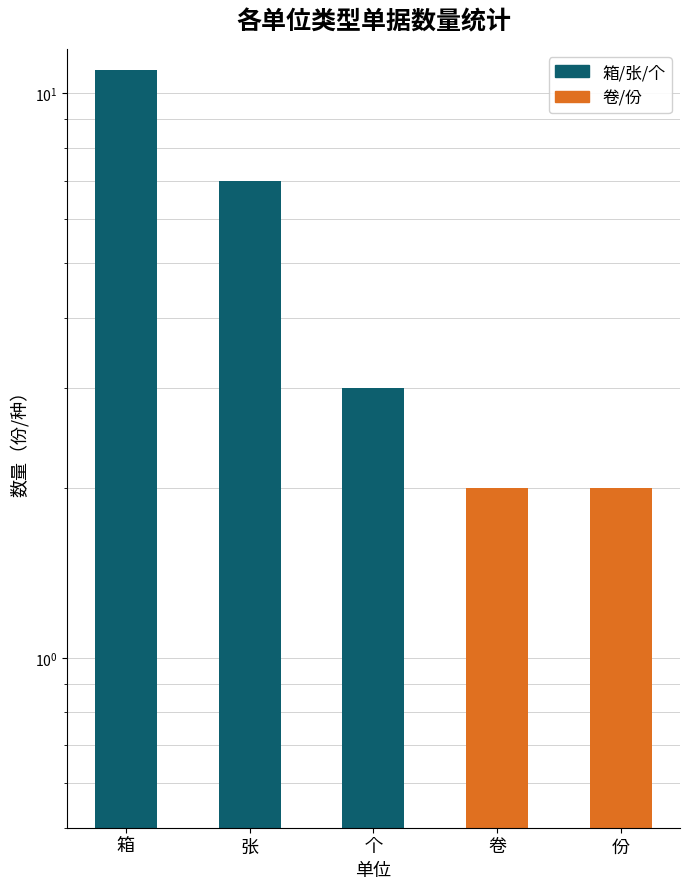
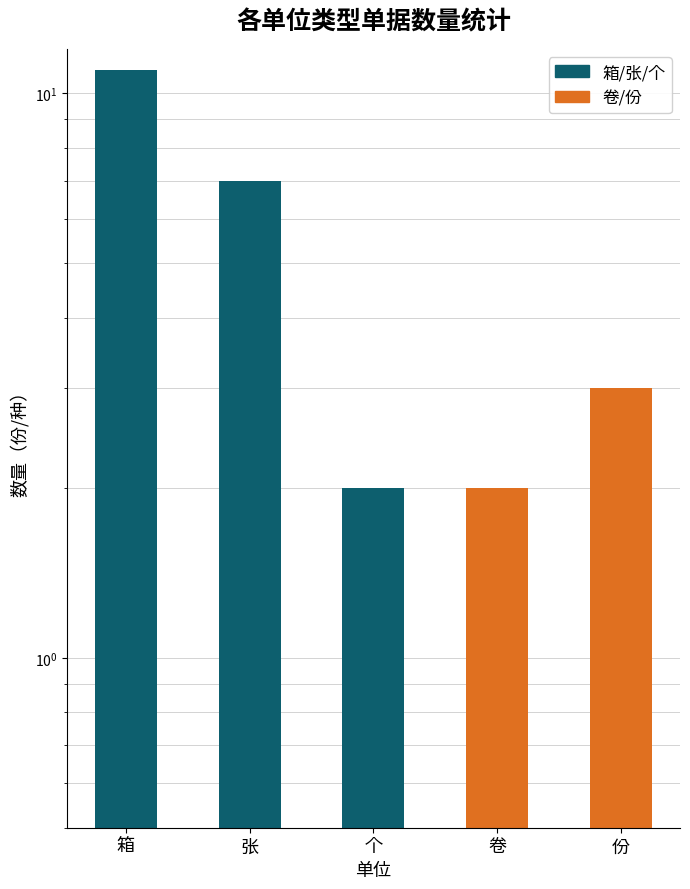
  {
    "箱": 11,
    "张": 7,
-   "个": 3,
+   "个": 2,
    "卷": 2,
-   "份": 2
+   "份": 3
  }
